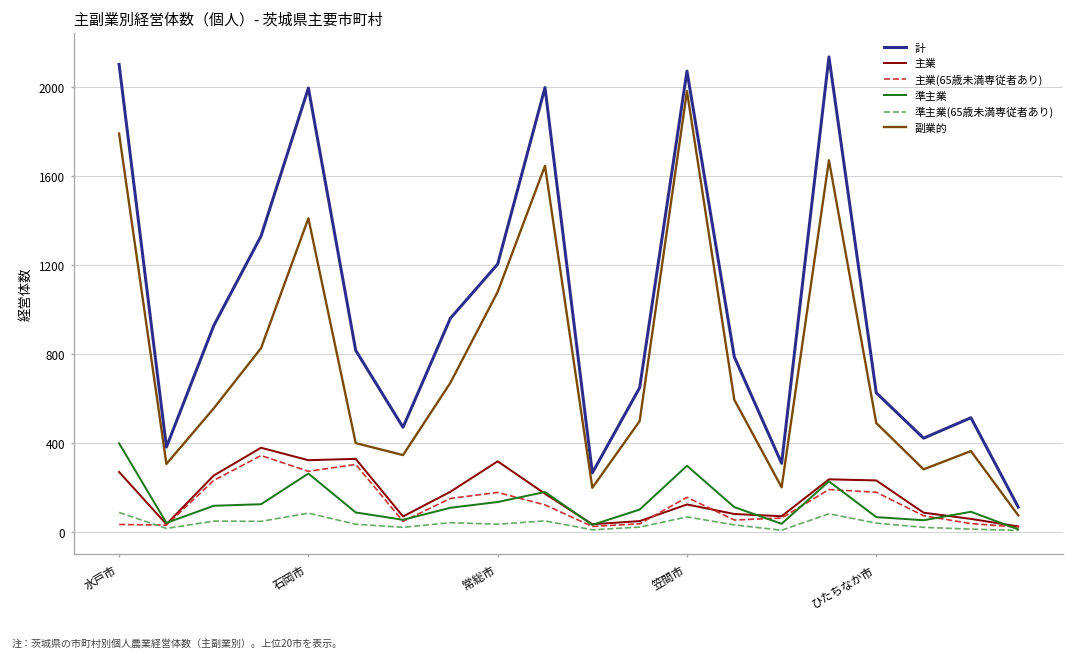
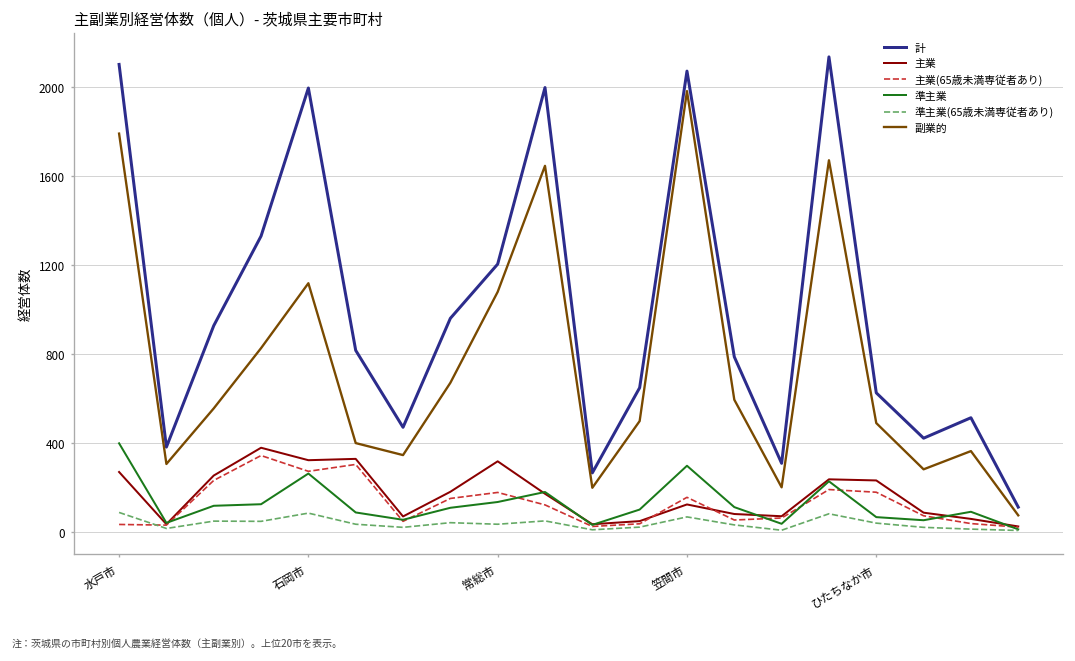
  {
    "計": {
      "水戸市": 2100,
      "石岡市": 2000,
      "常総市": 1210,
      "笠間市": 2070,
      "ひたちなか市": 630
    },
    "主業": {
      "水戸市": 270,
      "石岡市": 320,
      "常総市": 320,
      "笠間市": 120,
      "ひたちなか市": 230
    },
    "主業(65歳未満専従者あり)": {
      "水戸市": 30,
      "常総市": 180,
      "笠間市": 160,
      "ひたちなか市": 180
    },
    "準主業": {
      "水戸市": 400,
      "常総市": 140,
      "笠間市": 300,
      "ひたちなか市": 70
    },
    "準主業(65歳未満専従者あり)": {
      "水戸市": 90,
      "石岡市": 90,
      "常総市": 40,
      "笠間市": 70,
      "ひたちなか市": 40
    },
    "副業的": {
      "水戸市": 1790,
-     "石岡市": 1410,
+     "石岡市": 1120,
      "常総市": 1080,
      "笠間市": 1980,
      "ひたちなか市": 490
    }
  }
